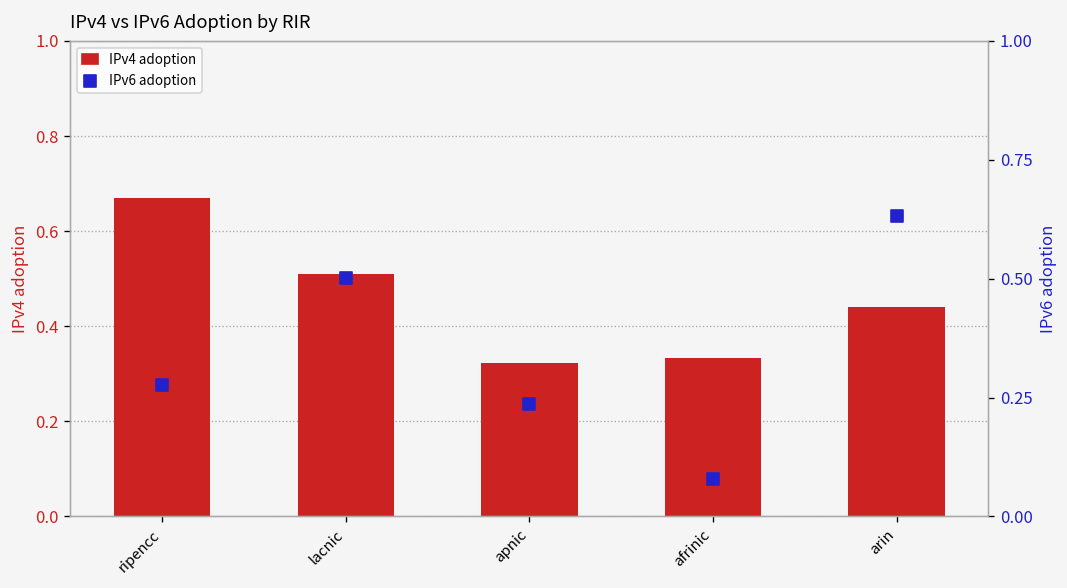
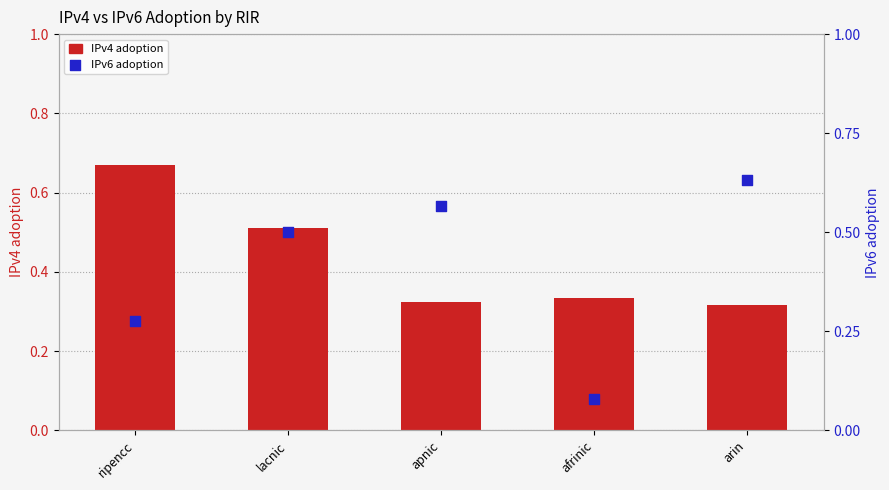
  {
    "IPv4 adoption": {
      "ripencc": 0.67,
      "lacnic": 0.51,
      "apnic": 0.32,
      "afrinic": 0.33,
-     "arin": 0.44
+     "arin": 0.32
    },
    "IPv6 adoption": {
-     "apnic": 0.24
+     "apnic": 0.57
    }
  }
